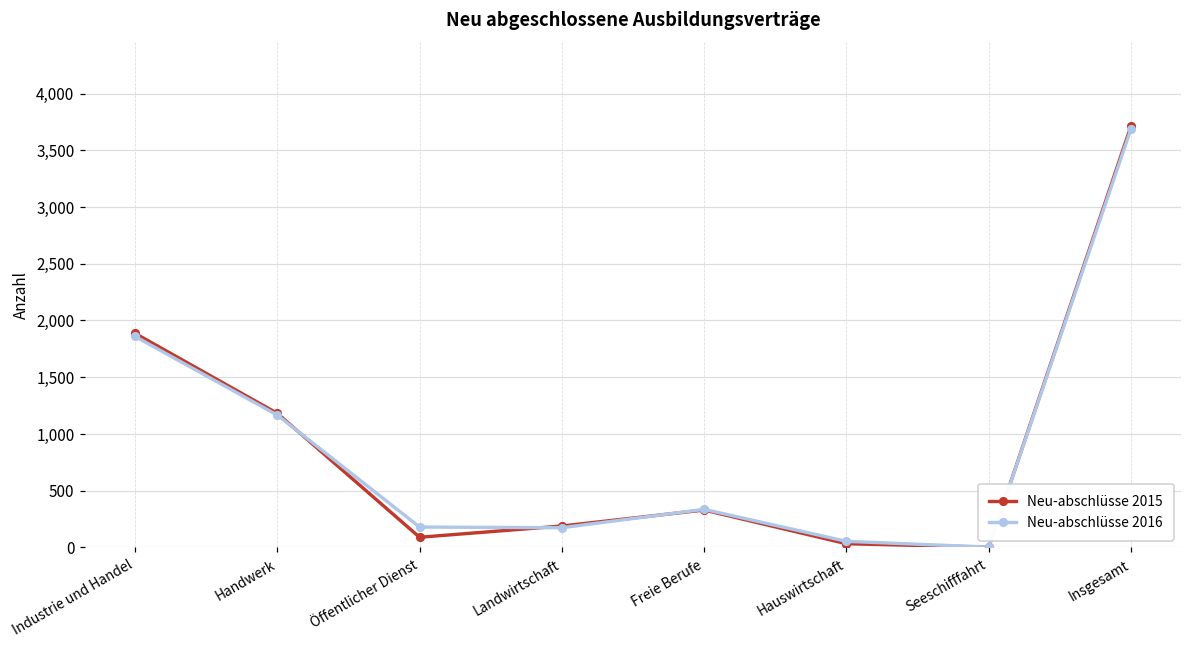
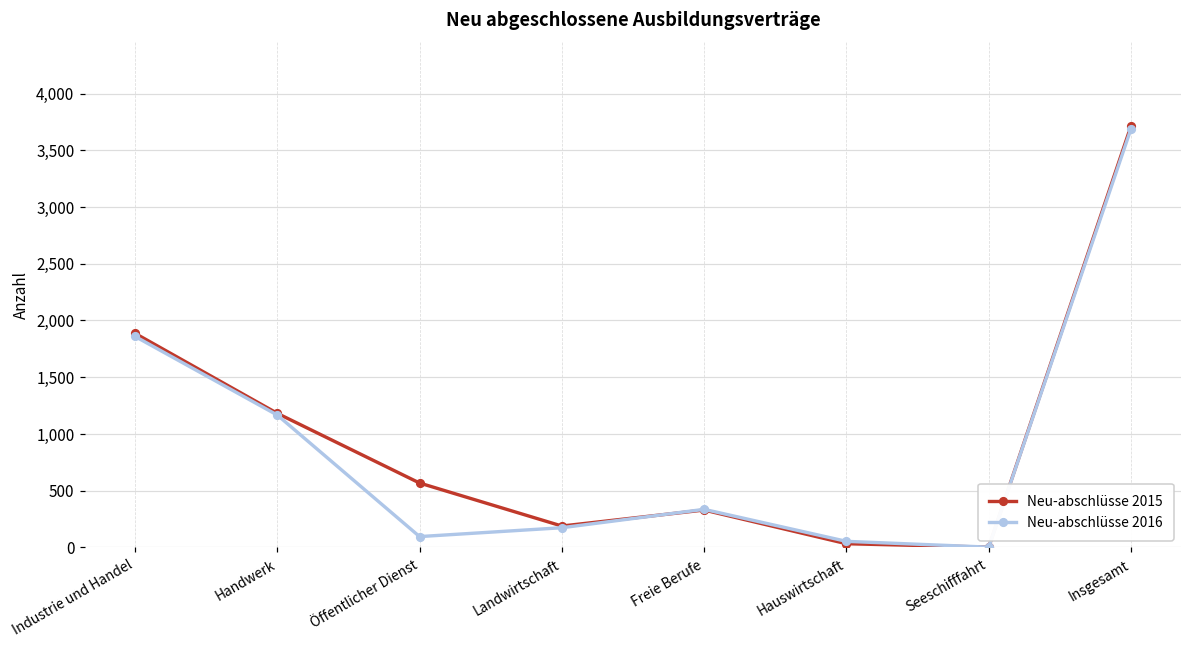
  {
    "Neu-abschlüsse 2015": {
      "Industrie und Handel": "1,890",
-     "Öffentlicher Dienst": "90"
+     "Öffentlicher Dienst": "570"
    },
    "Neu-abschlüsse 2016": {
      "Industrie und Handel": "1,860",
-     "Öffentlicher Dienst": "180"
+     "Öffentlicher Dienst": "100"
    }
  }
